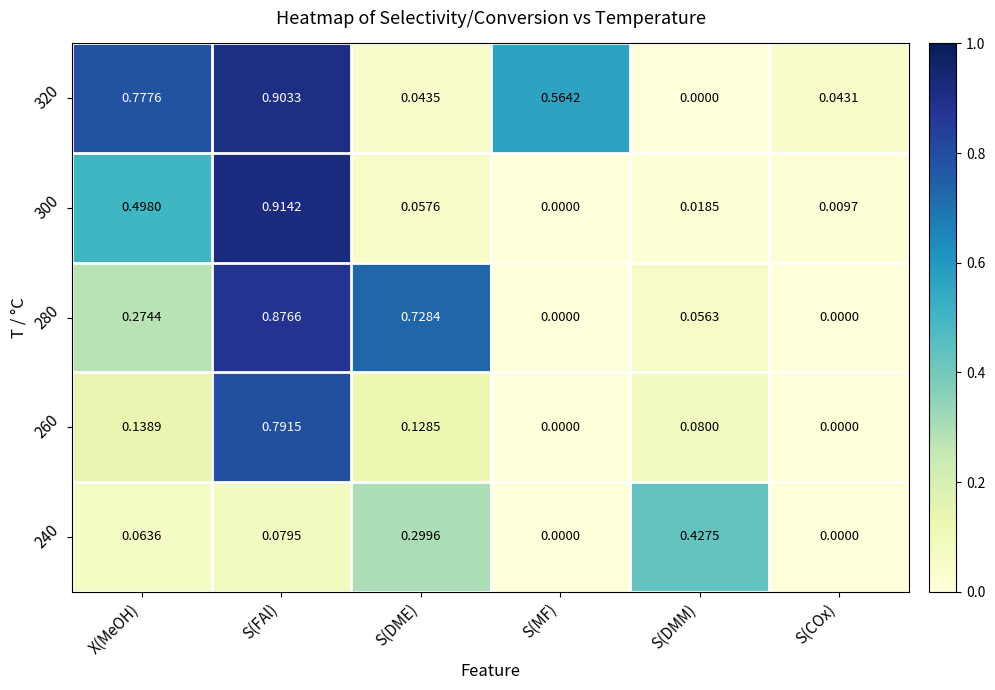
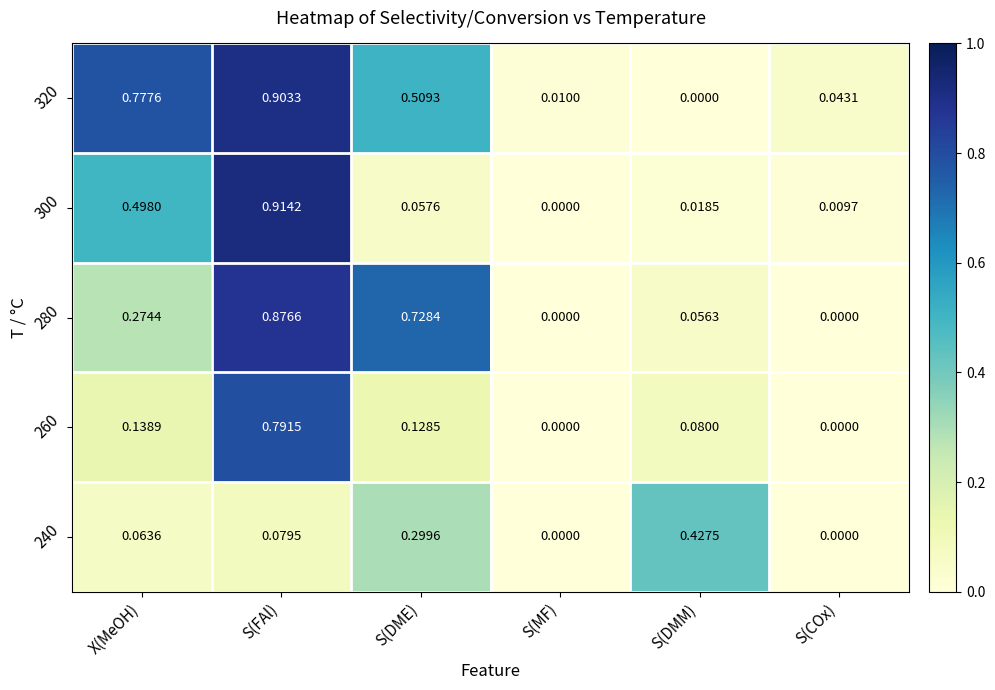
  {
    "320": {
      "X(MeOH)": 0.7776,
      "S(FAl)": 0.9033,
-     "S(DME)": 0.0435,
-     "S(MF)": 0.5642,
+     "S(DME)": 0.5093,
+     "S(MF)": 0.0100,
      "S(DMM)": 0.0000,
      "S(COx)": 0.0431
    },
    "300": {
      "X(MeOH)": 0.4980,
      "S(FAl)": 0.9142,
      "S(DME)": 0.0576,
      "S(MF)": 0.0000,
      "S(DMM)": 0.0185,
      "S(COx)": 0.0097
    },
    "280": {
      "X(MeOH)": 0.2744,
      "S(FAl)": 0.8766,
      "S(DME)": 0.7284,
      "S(MF)": 0.0000,
      "S(DMM)": 0.0563,
      "S(COx)": 0.0000
    },
    "260": {
      "X(MeOH)": 0.1389,
      "S(FAl)": 0.7915,
      "S(DME)": 0.1285,
      "S(MF)": 0.0000,
      "S(DMM)": 0.0800,
      "S(COx)": 0.0000
    },
    "240": {
      "X(MeOH)": 0.0636,
      "S(FAl)": 0.0795,
      "S(DME)": 0.2996,
      "S(MF)": 0.0000,
      "S(DMM)": 0.4275,
      "S(COx)": 0.0000
    }
  }
